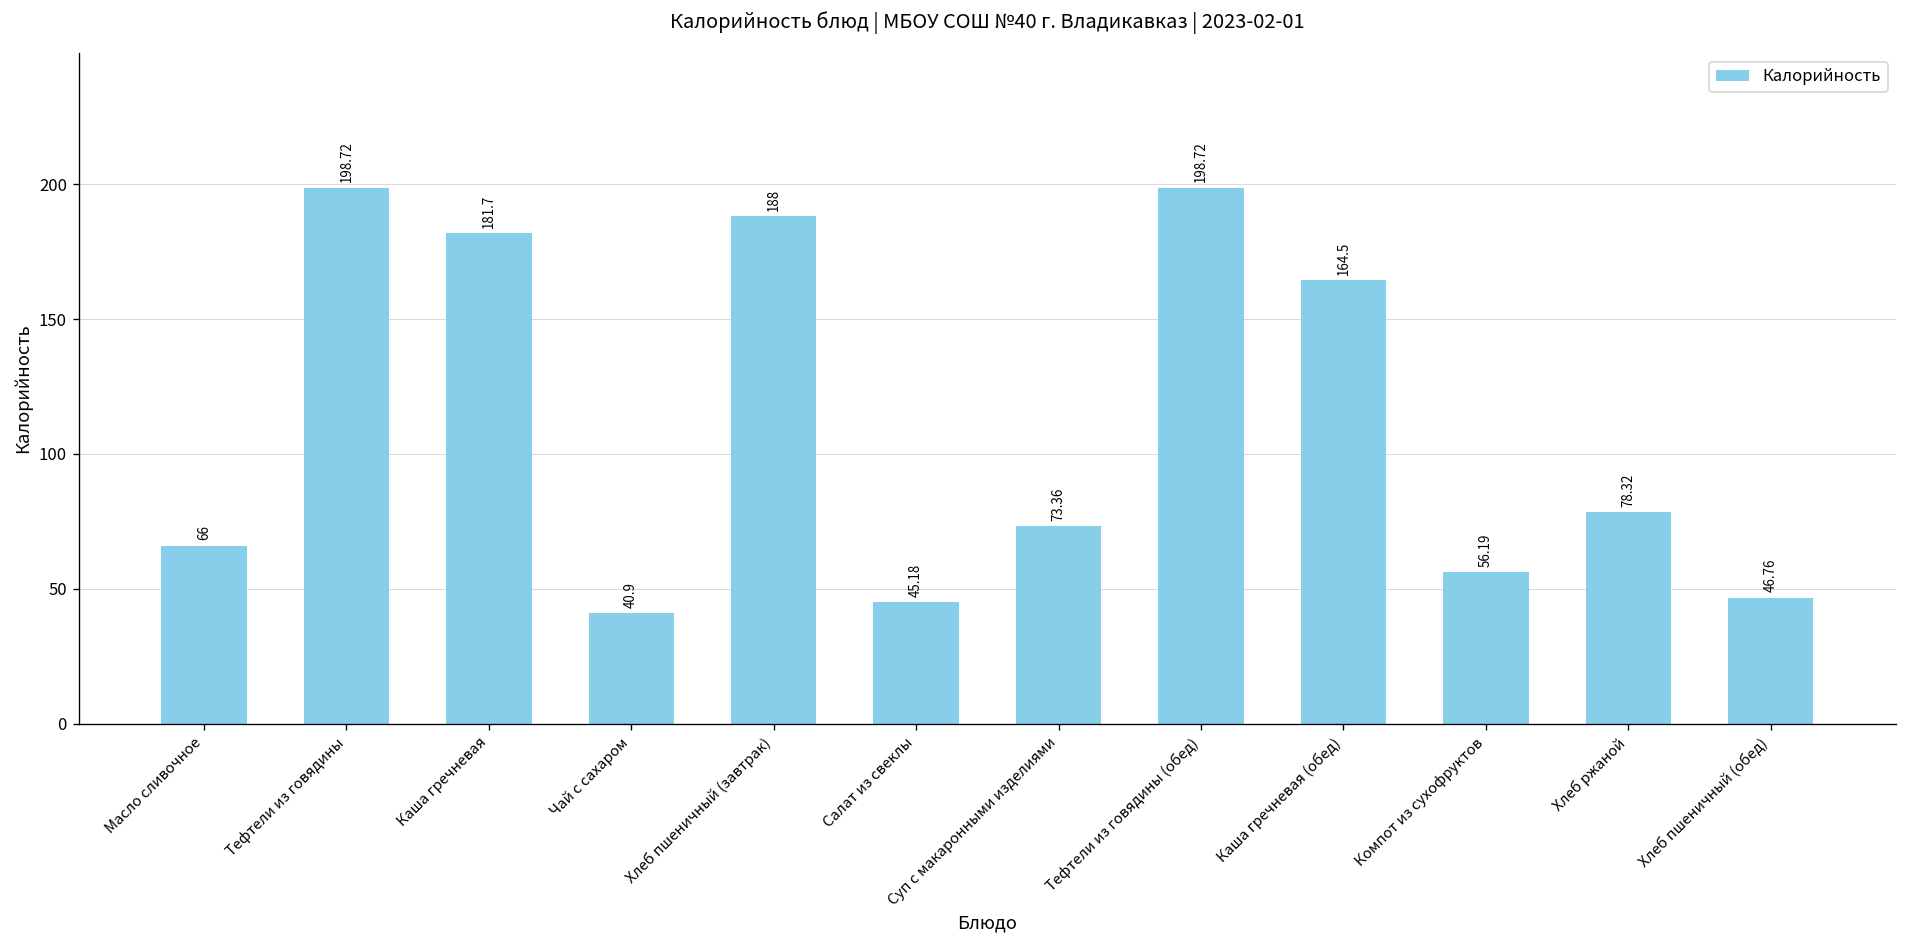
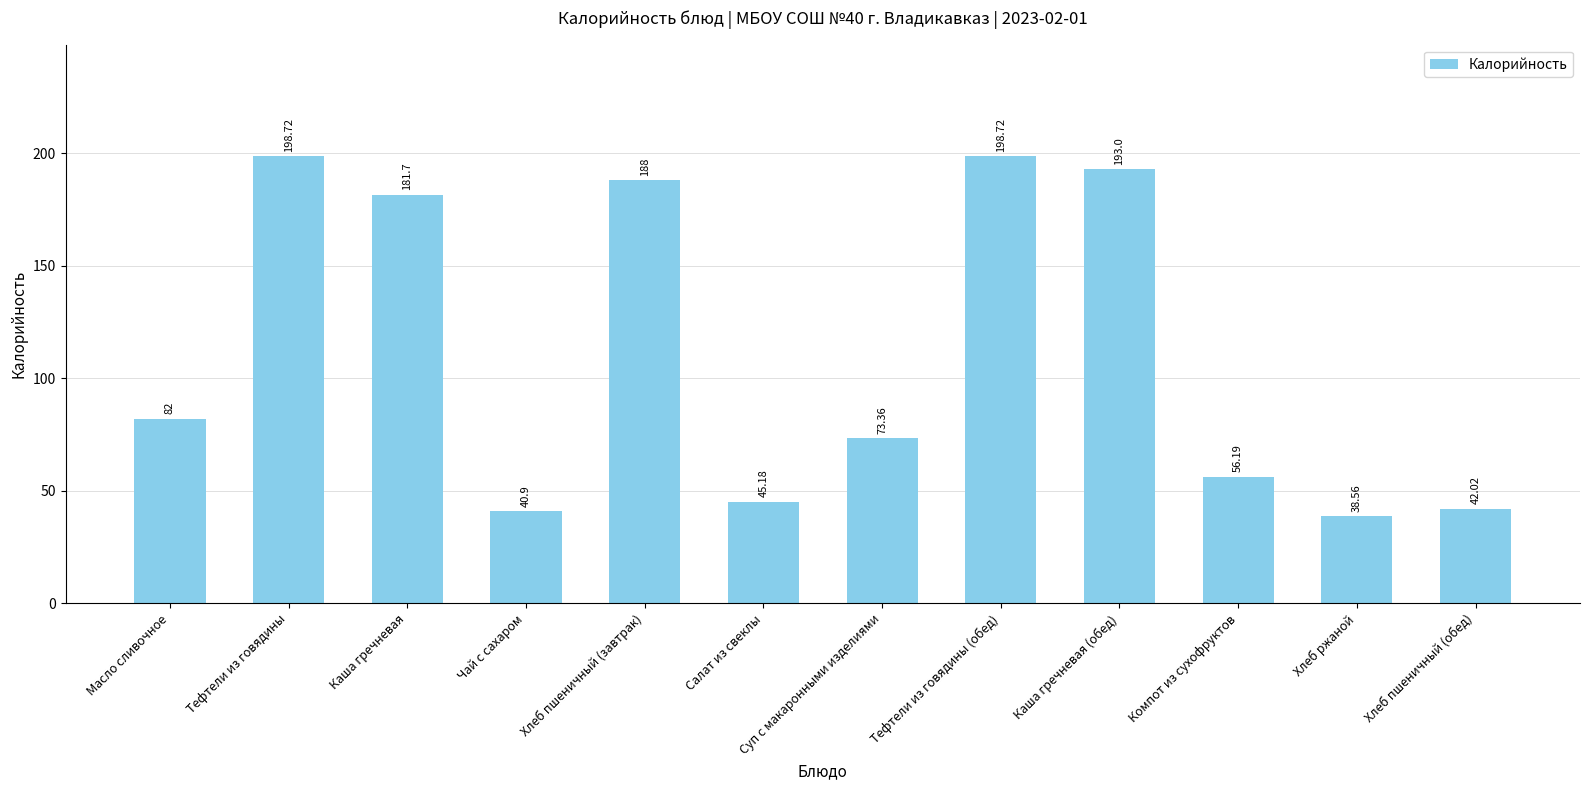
  {
-   "Масло сливочное": 66,
+   "Масло сливочное": 82,
    "Тефтели из говядины": 198.72,
    "Каша гречневая": 181.7,
    "Чай с сахаром": 40.9,
    "Хлеб пшеничный (завтрак)": 188,
    "Салат из свеклы": 45.18,
    "Суп с макаронными изделиями": 73.36,
    "Тефтели из говядины (обед)": 198.72,
-   "Каша гречневая (обед)": 164.5,
+   "Каша гречневая (обед)": 193.0,
    "Компот из сухофруктов": 56.19,
-   "Хлеб ржаной": 78.32,
-   "Хлеб пшеничный (обед)": 46.76
+   "Хлеб ржаной": 38.56,
+   "Хлеб пшеничный (обед)": 42.02
  }
